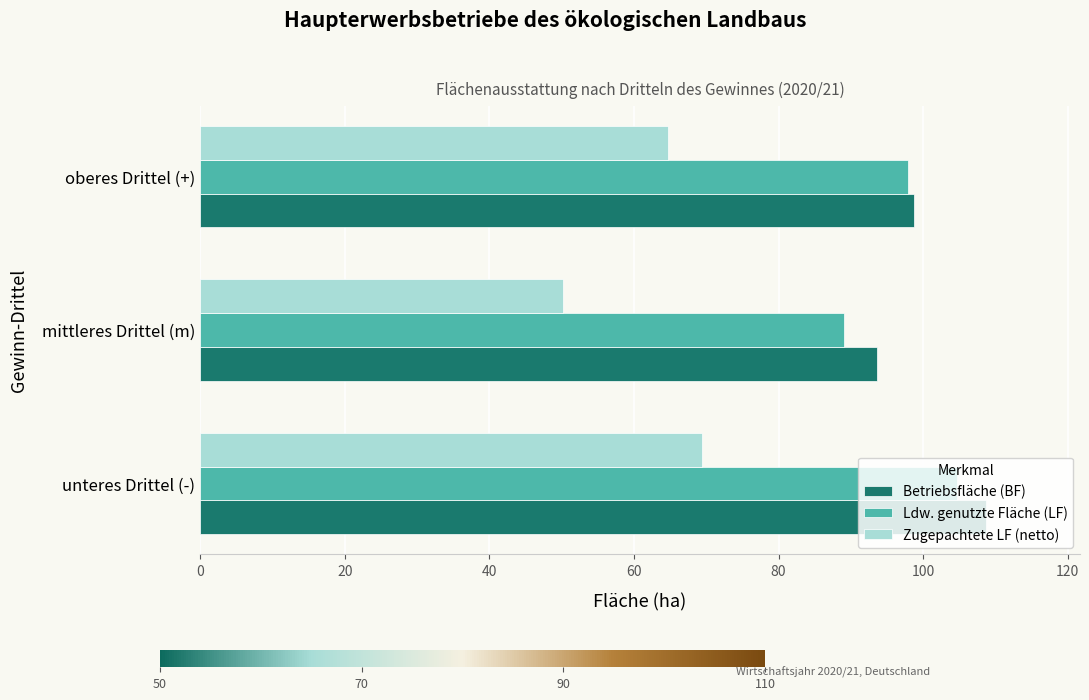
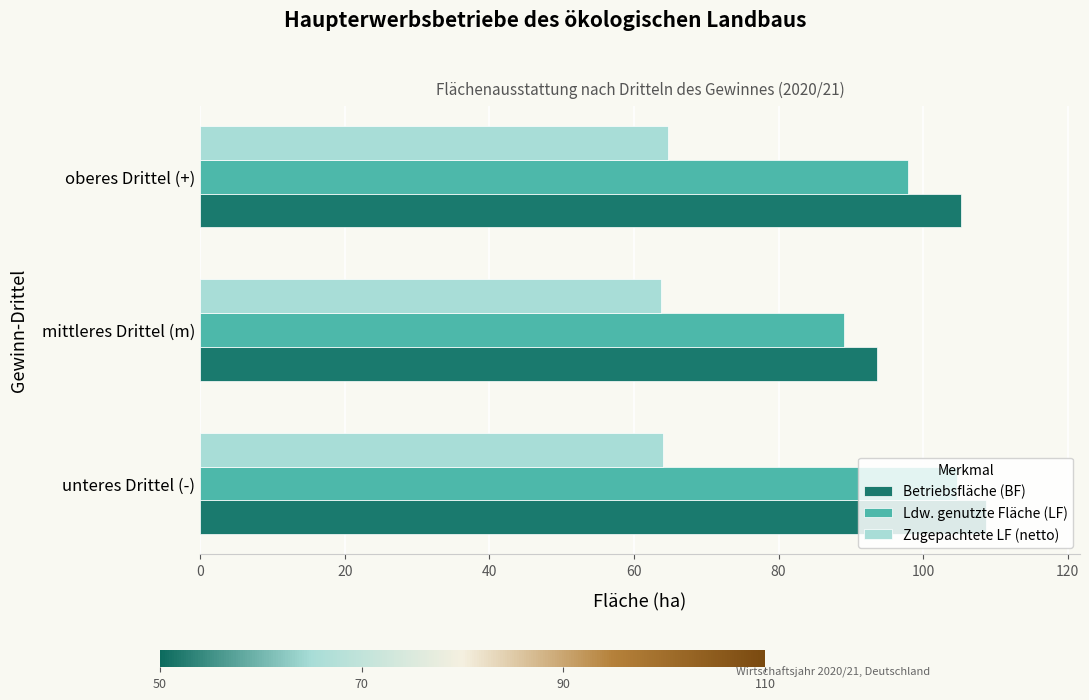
  {
    "Betriebsfläche (BF)": {
-     "oberes Drittel (+)": 99,
+     "oberes Drittel (+)": 105,
      "mittleres Drittel (m)": 94
    },
    "Ldw. genutzte Fläche (LF)": {
      "oberes Drittel (+)": 98,
      "mittleres Drittel (m)": 89
    },
    "Zugepachtete LF (netto)": {
      "oberes Drittel (+)": 65,
-     "mittleres Drittel (m)": 50,
-     "unteres Drittel (-)": 69
+     "mittleres Drittel (m)": 64,
+     "unteres Drittel (-)": 64
    }
  }
